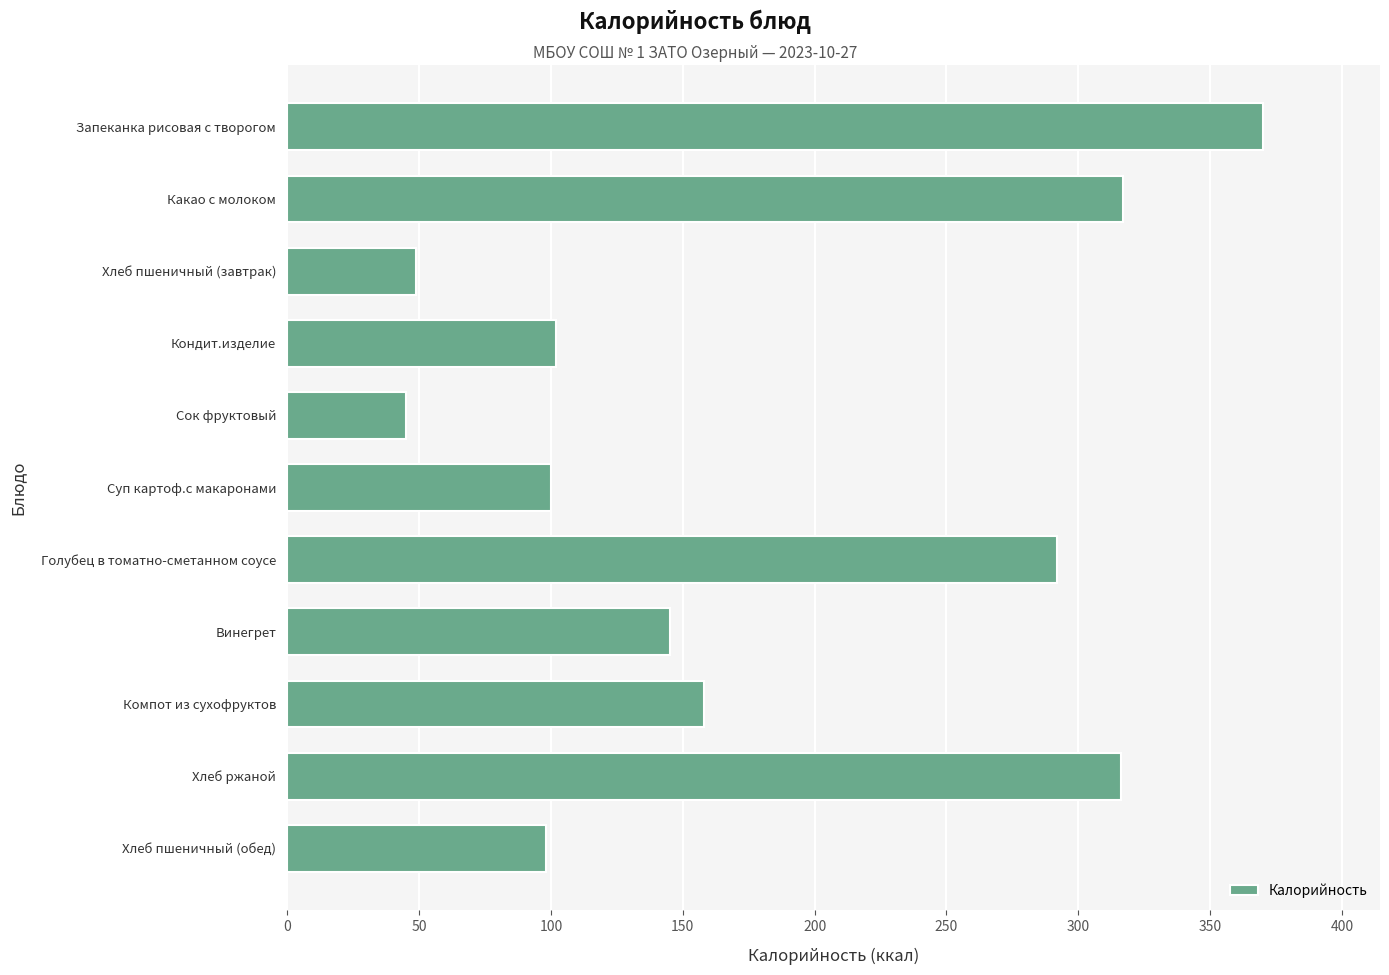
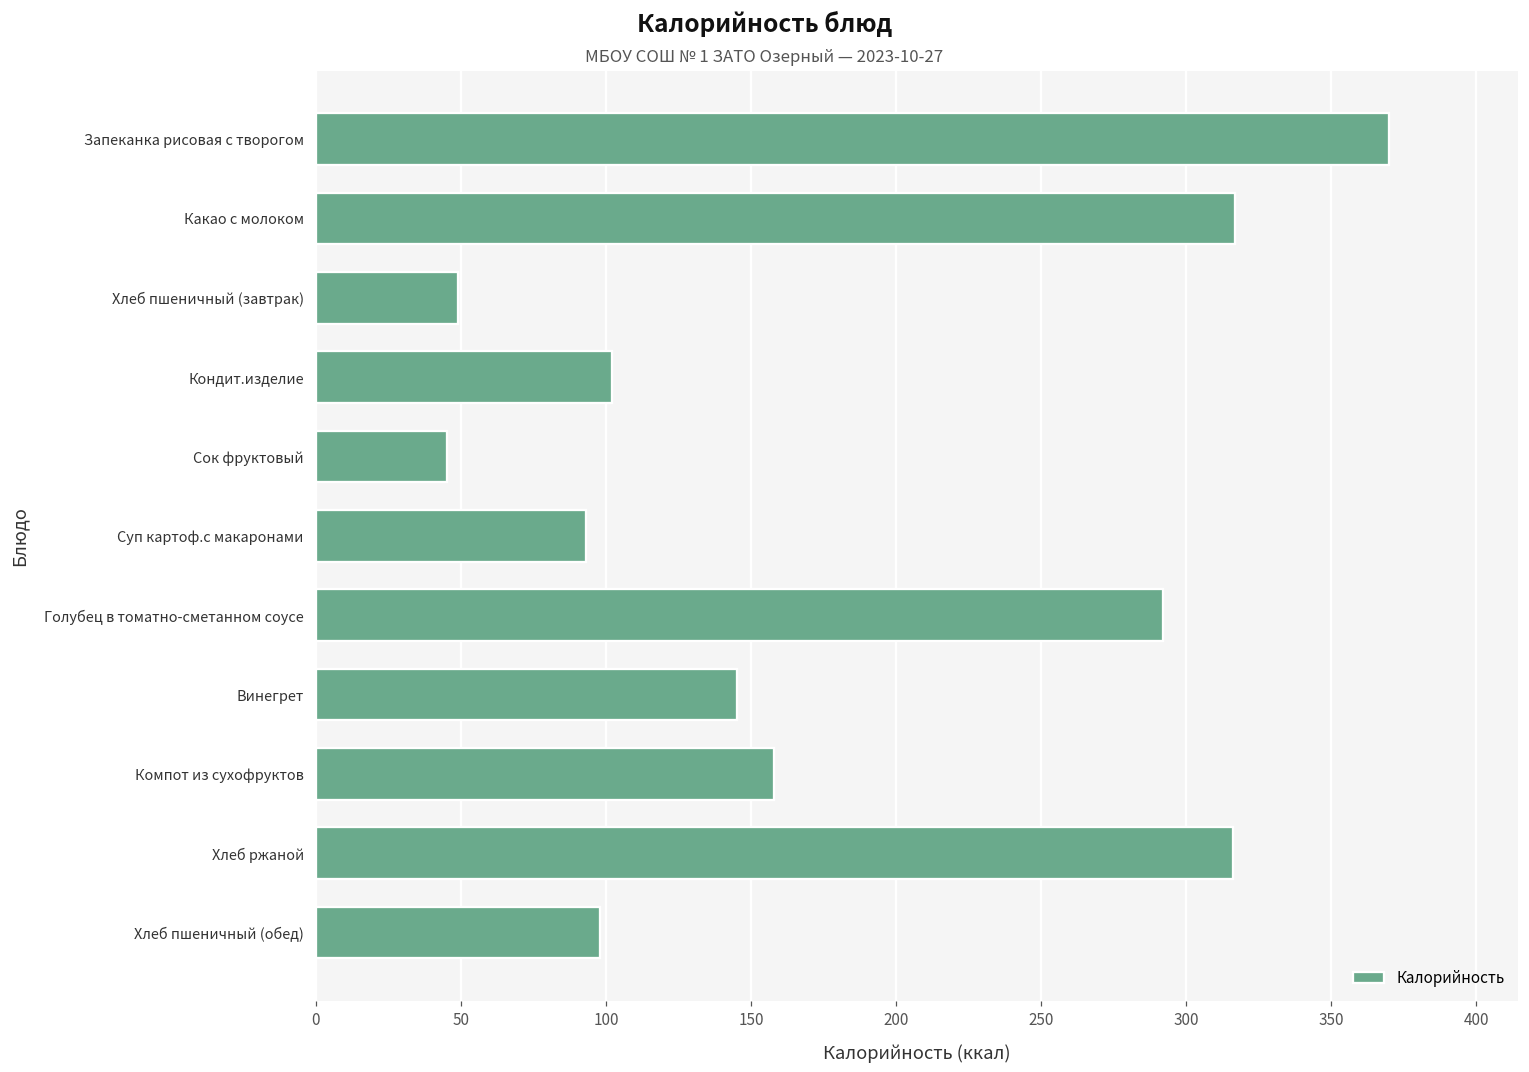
  {
    "Запеканка рисовая с творогом": 370,
    "Какао с молоком": 317,
    "Хлеб пшеничный (завтрак)": 49,
    "Кондит.изделие": 102,
    "Сок фруктовый": 45,
-   "Суп картоф.с макаронами": 100,
+   "Суп картоф.с макаронами": 93,
    "Голубец в томатно-сметанном соусе": 292,
    "Винегрет": 145,
    "Компот из сухофруктов": 158,
    "Хлеб ржаной": 316,
    "Хлеб пшеничный (обед)": 98
  }
